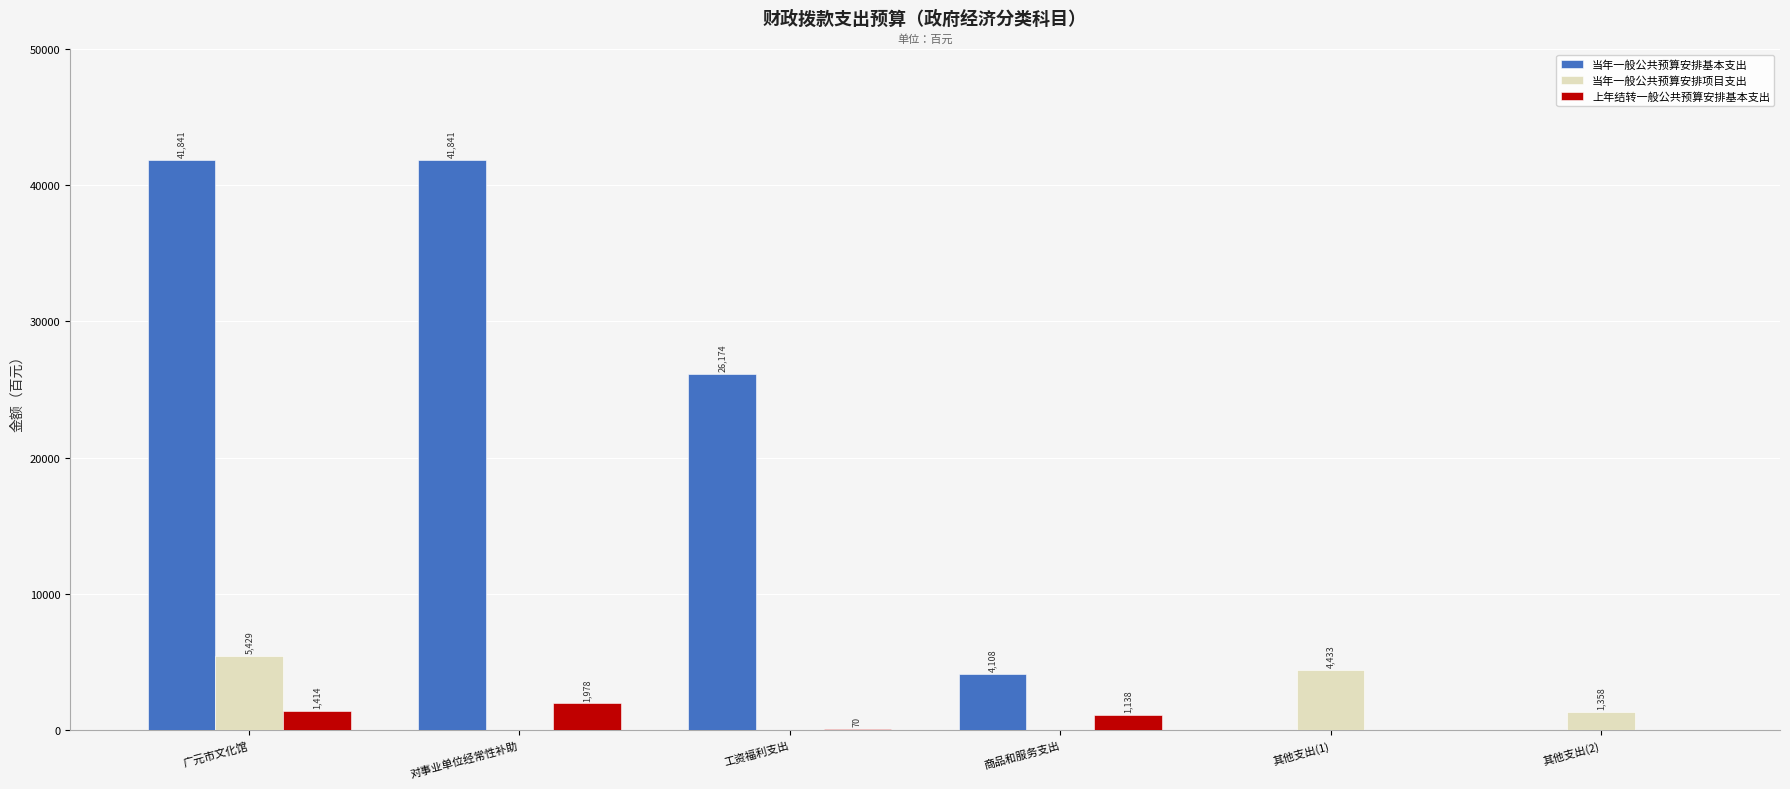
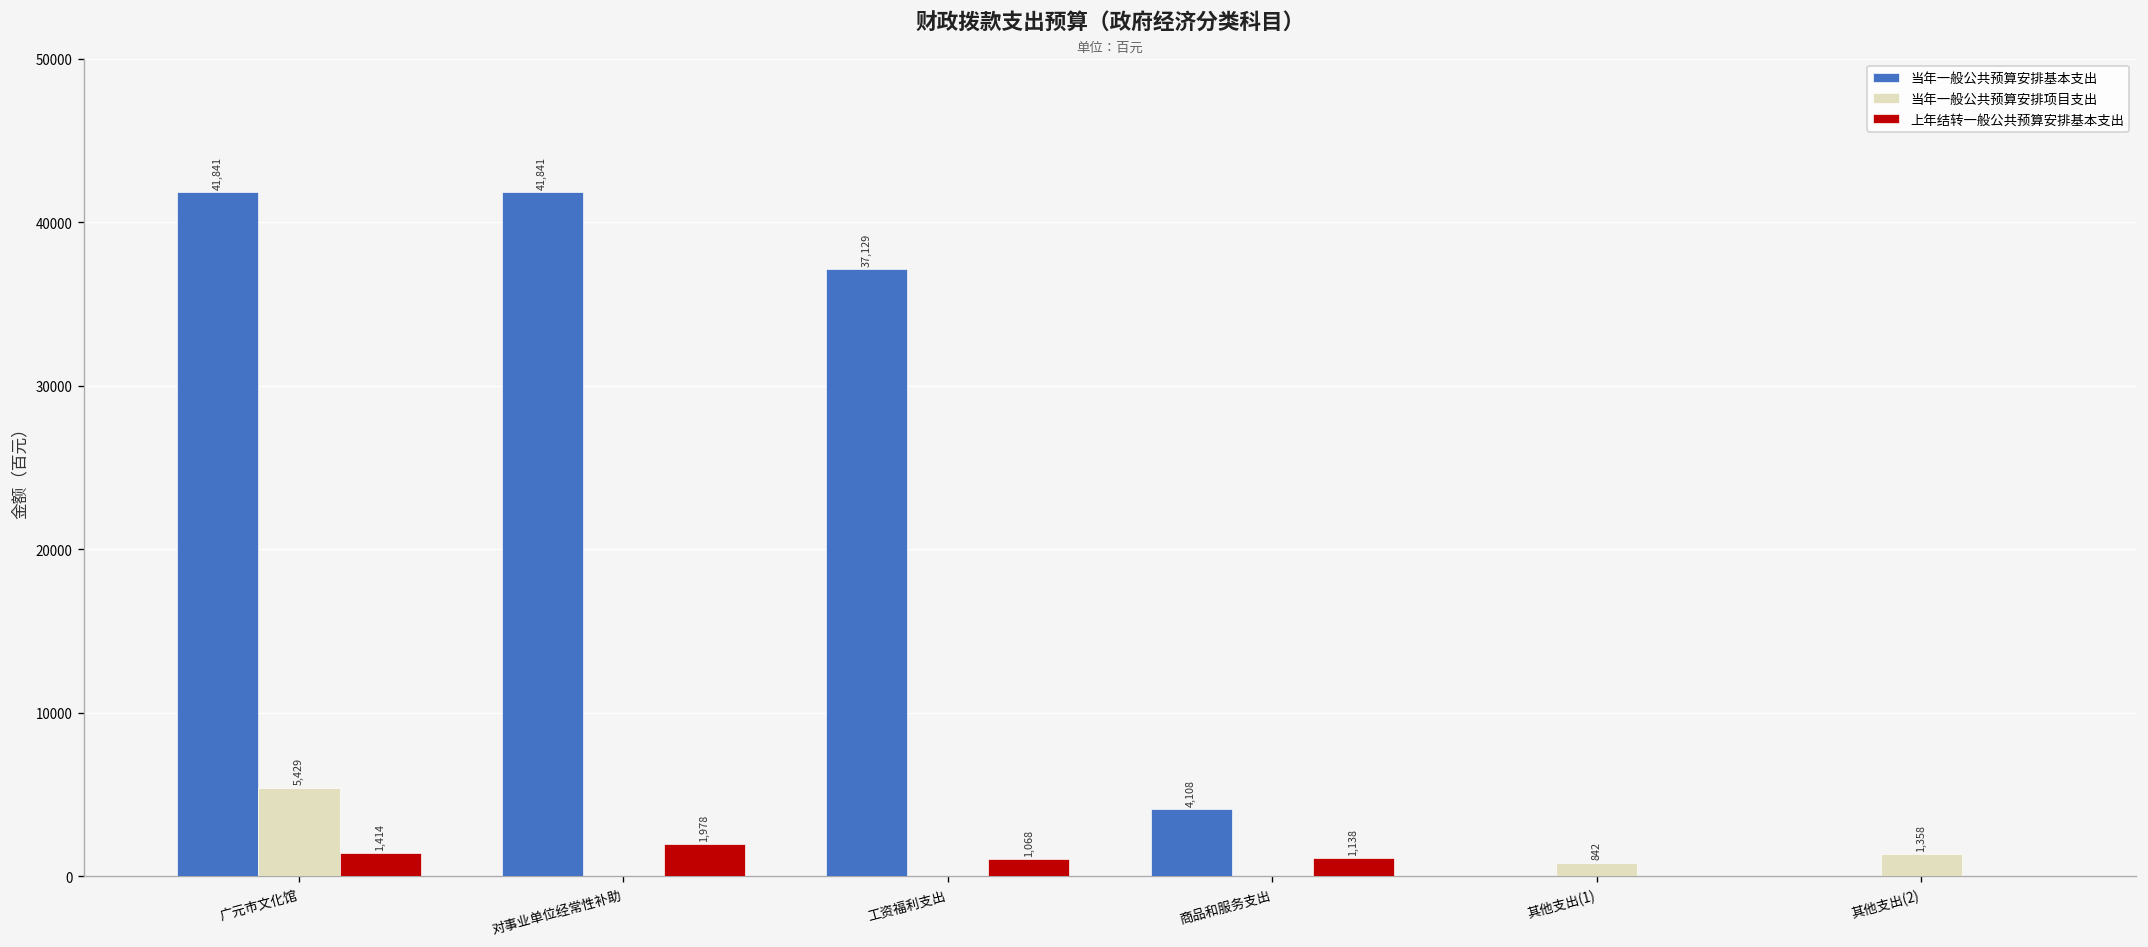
  {
    "当年一般公共预算安排基本支出": {
      "广元市文化馆": "41,841",
      "对事业单位经常性补助": "41,841",
-     "工资福利支出": "26,174",
+     "工资福利支出": "37,129",
      "商品和服务支出": "4,108"
    },
    "当年一般公共预算安排项目支出": {
      "广元市文化馆": "5,429",
-     "其他支出(1)": "4,433",
+     "其他支出(1)": "842",
      "其他支出(2)": "1,358"
    },
    "上年结转一般公共预算安排基本支出": {
      "广元市文化馆": "1,414",
      "对事业单位经常性补助": "1,978",
-     "工资福利支出": "70",
+     "工资福利支出": "1,068",
      "商品和服务支出": "1,138"
    }
  }
